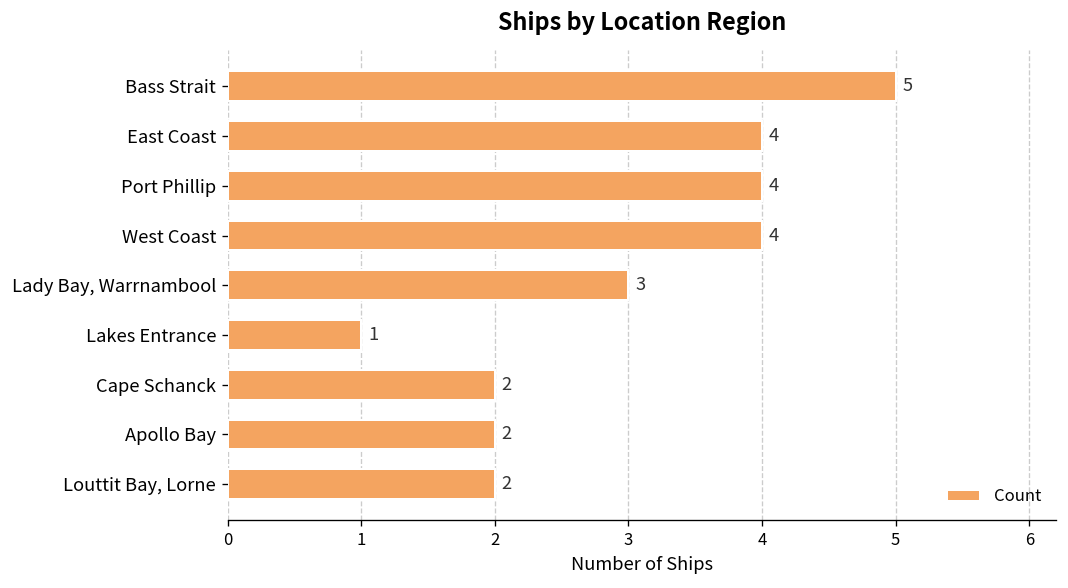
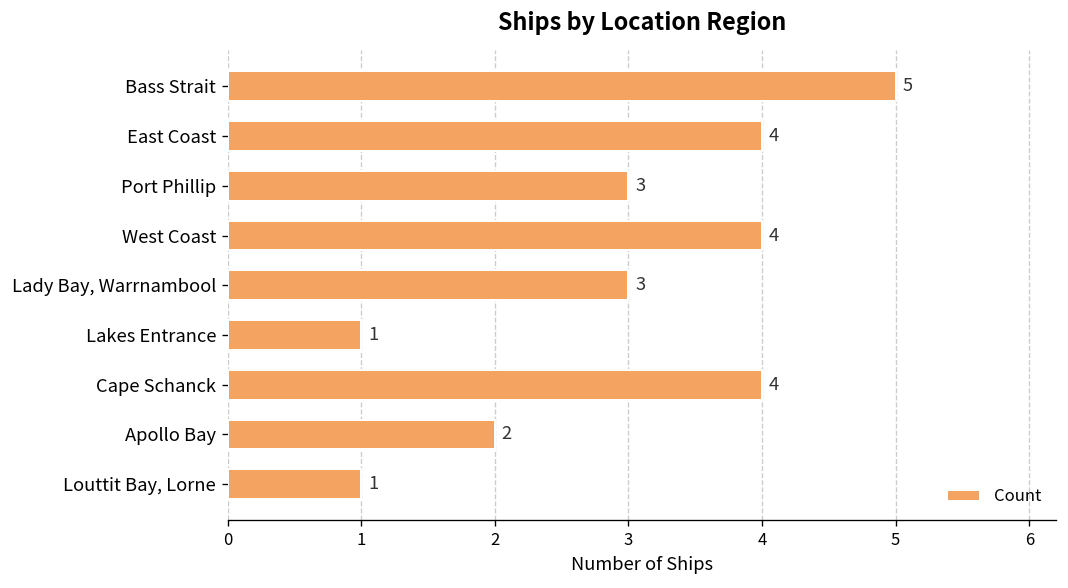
  {
    "Bass Strait": 5,
    "East Coast": 4,
-   "Port Phillip": 4,
+   "Port Phillip": 3,
    "West Coast": 4,
    "Lady Bay, Warrnambool": 3,
    "Lakes Entrance": 1,
-   "Cape Schanck": 2,
+   "Cape Schanck": 4,
    "Apollo Bay": 2,
-   "Louttit Bay, Lorne": 2
+   "Louttit Bay, Lorne": 1
  }
